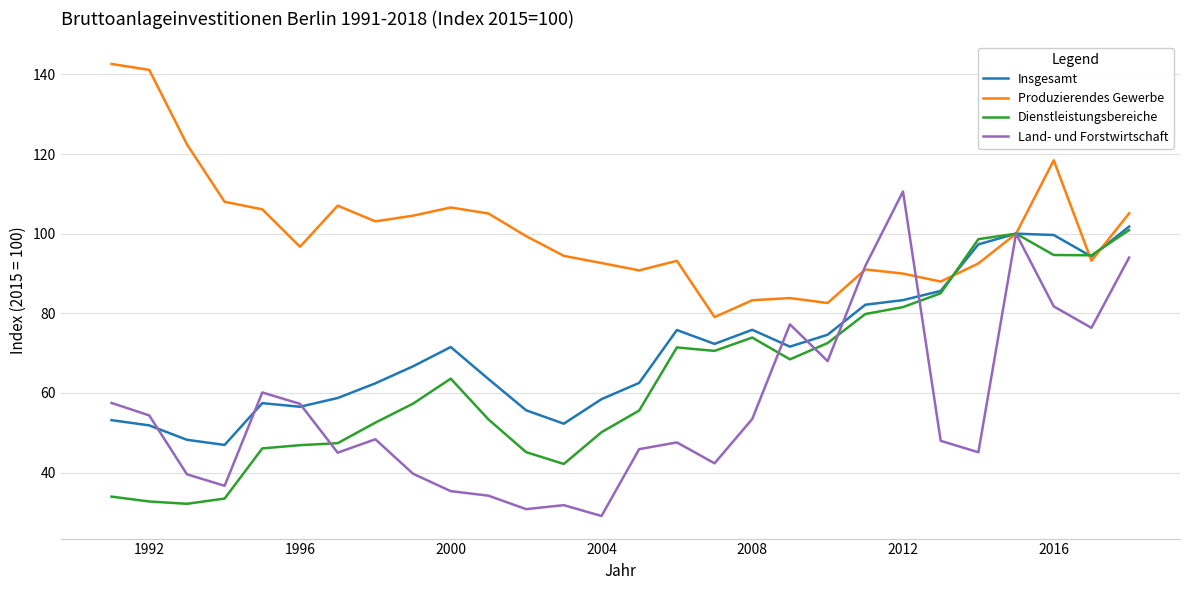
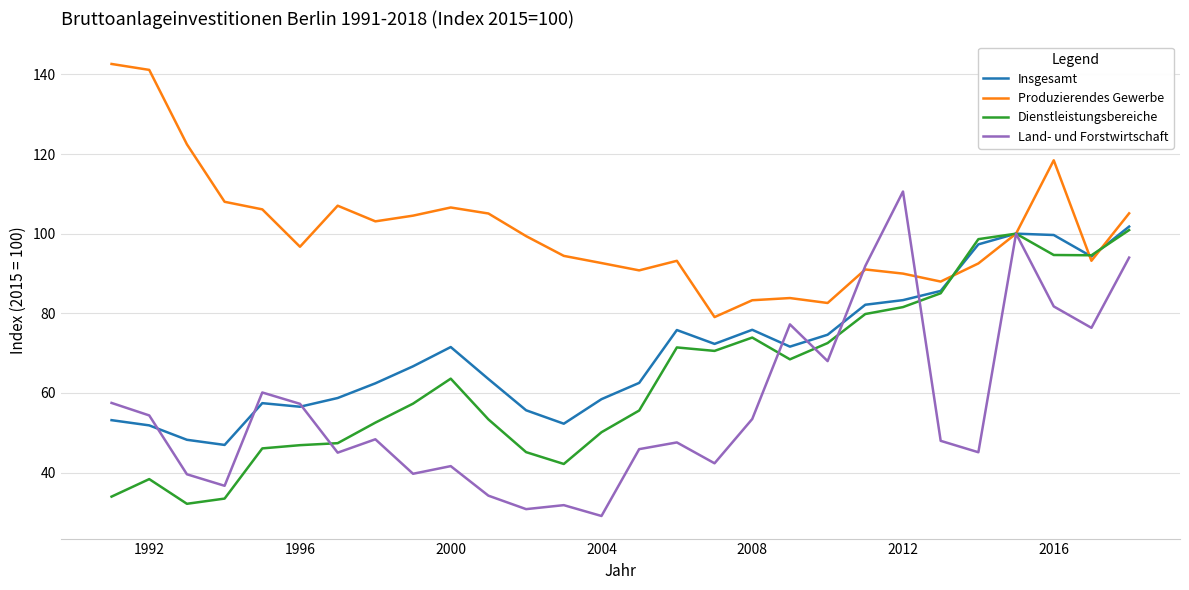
  {
    "Insgesamt": {
      "1992": 52,
      "1996": 57,
      "2000": 72,
      "2004": 58,
      "2008": 76,
      "2012": 83,
      "2016": 100
    },
    "Produzierendes Gewerbe": {
      "1992": 141,
      "1996": 97,
      "2000": 107,
      "2004": 93,
      "2008": 83,
      "2012": 90,
      "2016": 118
    },
    "Dienstleistungsbereiche": {
-     "1992": 33,
+     "1992": 38,
      "1996": 47,
      "2000": 64,
      "2004": 50,
      "2008": 74,
      "2012": 82,
      "2016": 95
    },
    "Land- und Forstwirtschaft": {
      "1992": 54,
      "1996": 57,
-     "2000": 35,
+     "2000": 42,
      "2004": 29,
      "2008": 53,
      "2012": 111,
      "2016": 82
    }
  }
